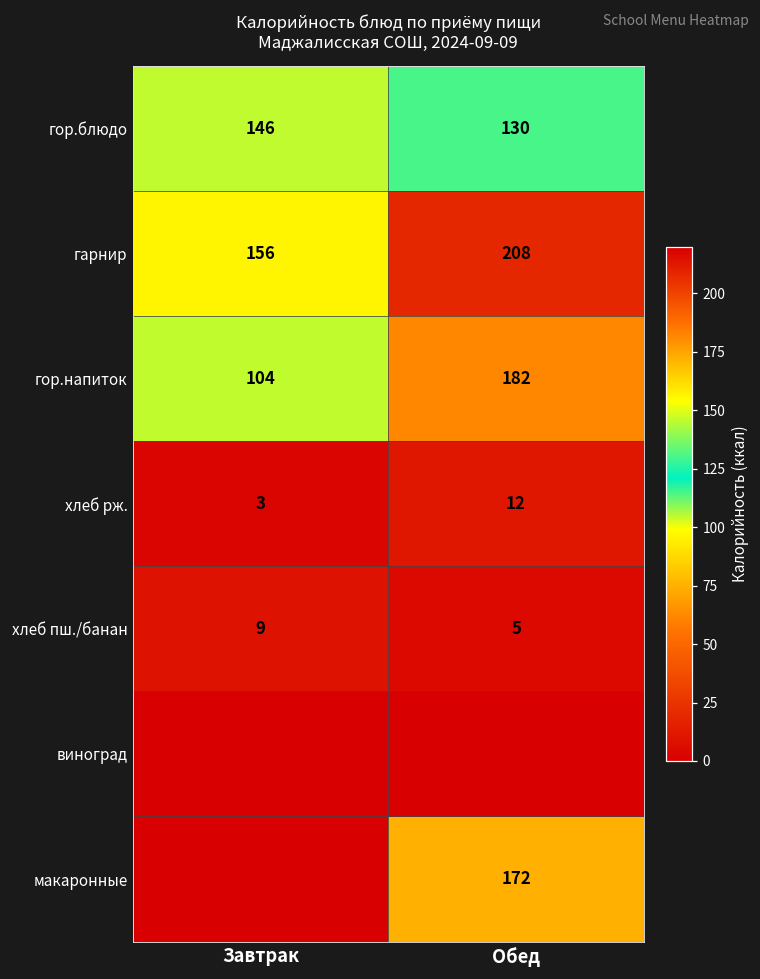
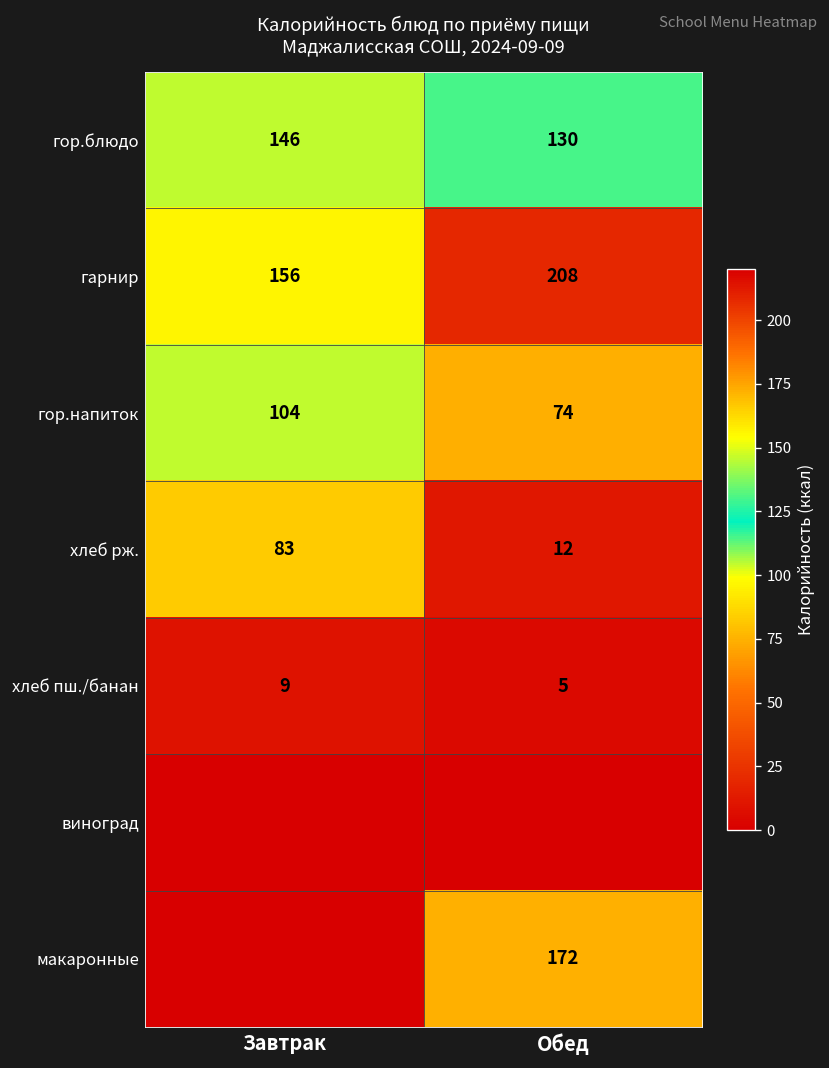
  {
    "гор.блюдо": {
      "Завтрак": 146,
      "Обед": 130
    },
    "гарнир": {
      "Завтрак": 156,
      "Обед": 208
    },
    "гор.напиток": {
      "Завтрак": 104,
-     "Обед": 182
+     "Обед": 74
    },
    "хлеб рж.": {
-     "Завтрак": 3,
+     "Завтрак": 83,
      "Обед": 12
    },
    "хлеб пш./банан": {
      "Завтрак": 9,
      "Обед": 5
    },
    "макаронные": {
      "Обед": 172
    }
  }
